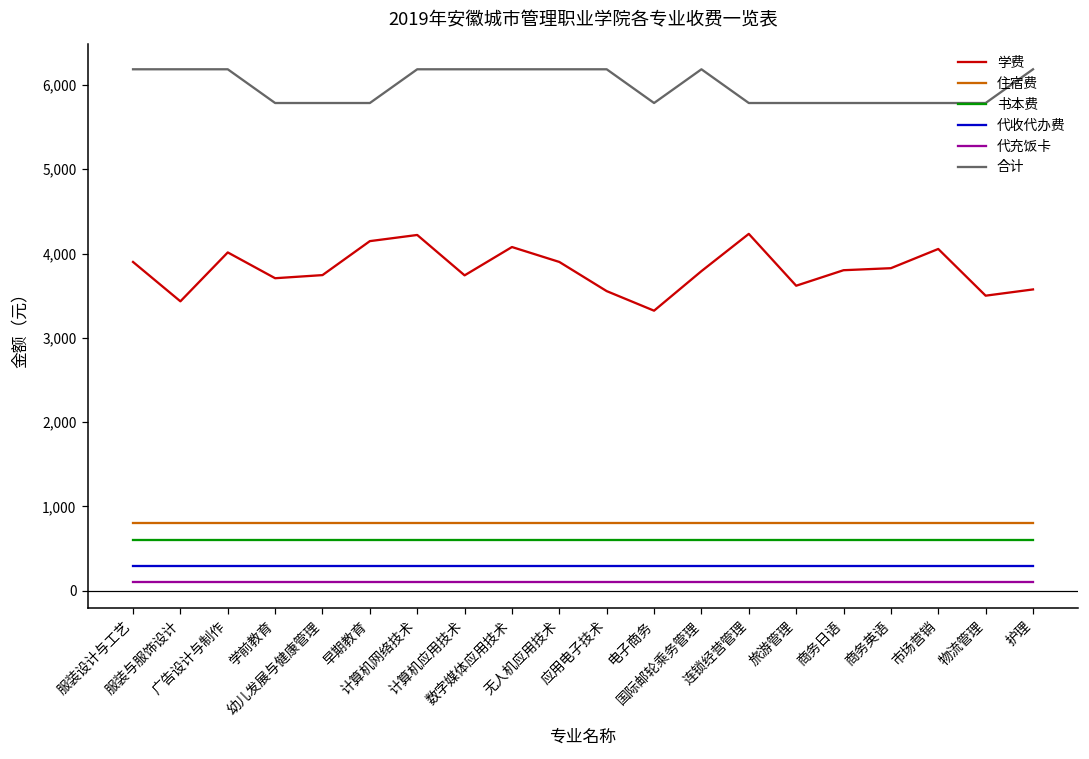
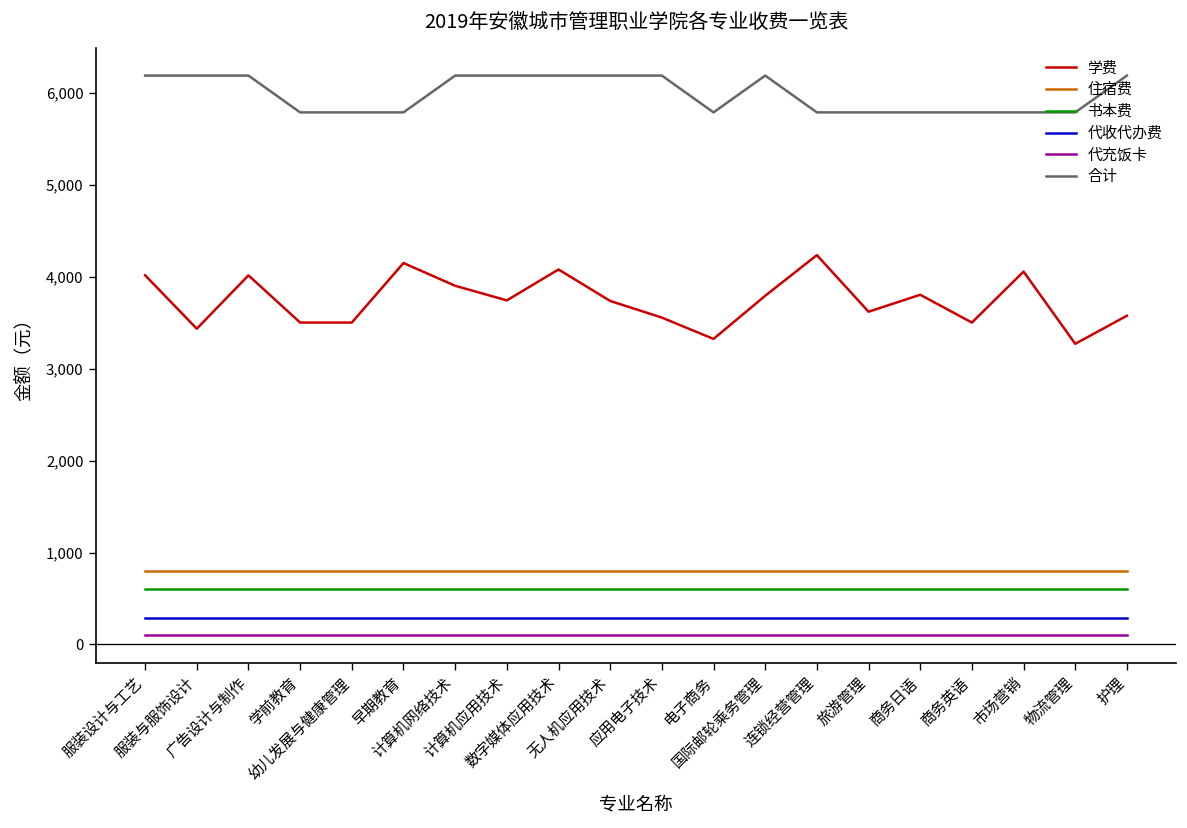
  {
    "学费": {
-     "服装设计与工艺": "3,900",
+     "服装设计与工艺": "4,000",
      "服装与服饰设计": "3,400",
      "广告设计与制作": "4,000",
-     "学前教育": "3,700",
-     "幼儿发展与健康管理": "3,700",
+     "学前教育": "3,500",
+     "幼儿发展与健康管理": "3,500",
      "早期教育": "4,100",
-     "计算机网络技术": "4,200",
+     "计算机网络技术": "3,900",
      "计算机应用技术": "3,700",
      "数字媒体应用技术": "4,100",
-     "无人机应用技术": "3,900",
+     "无人机应用技术": "3,700",
      "应用电子技术": "3,600",
      "电子商务": "3,300",
      "国际邮轮乘务管理": "3,800",
      "连锁经营管理": "4,200",
      "旅游管理": "3,600",
      "商务日语": "3,800",
-     "商务英语": "3,800",
+     "商务英语": "3,500",
      "市场营销": "4,100",
-     "物流管理": "3,500",
+     "物流管理": "3,300",
      "护理": "3,600"
    },
    "住宿费": {
      "服装设计与工艺": "800",
      "服装与服饰设计": "800",
      "广告设计与制作": "800",
      "学前教育": "800",
      "幼儿发展与健康管理": "800",
      "早期教育": "800",
      "计算机网络技术": "800",
      "计算机应用技术": "800",
      "数字媒体应用技术": "800",
      "无人机应用技术": "800",
      "应用电子技术": "800",
      "电子商务": "800",
      "国际邮轮乘务管理": "800",
      "连锁经营管理": "800",
      "旅游管理": "800",
      "商务日语": "800",
      "商务英语": "800",
      "市场营销": "800",
      "物流管理": "800",
      "护理": "800"
    },
    "书本费": {
      "服装设计与工艺": "600",
      "服装与服饰设计": "600",
      "广告设计与制作": "600",
      "学前教育": "600",
      "幼儿发展与健康管理": "600",
      "早期教育": "600",
      "计算机网络技术": "600",
      "计算机应用技术": "600",
      "数字媒体应用技术": "600",
      "无人机应用技术": "600",
      "应用电子技术": "600",
      "电子商务": "600",
      "国际邮轮乘务管理": "600",
      "连锁经营管理": "600",
      "旅游管理": "600",
      "商务日语": "600",
      "商务英语": "600",
      "市场营销": "600",
      "物流管理": "600",
      "护理": "600"
    },
    "代收代办费": {
      "服装设计与工艺": "300",
      "服装与服饰设计": "300",
      "广告设计与制作": "300",
      "学前教育": "300",
      "幼儿发展与健康管理": "300",
      "早期教育": "300",
      "计算机网络技术": "300",
      "计算机应用技术": "300",
      "数字媒体应用技术": "300",
      "无人机应用技术": "300",
      "应用电子技术": "300",
      "电子商务": "300",
      "国际邮轮乘务管理": "300",
      "连锁经营管理": "300",
      "旅游管理": "300",
      "商务日语": "300",
      "商务英语": "300",
      "市场营销": "300",
      "物流管理": "300",
      "护理": "300"
    },
    "代充饭卡": {
      "服装设计与工艺": "100",
      "服装与服饰设计": "100",
      "广告设计与制作": "100",
      "学前教育": "100",
      "幼儿发展与健康管理": "100",
      "早期教育": "100",
      "计算机网络技术": "100",
      "计算机应用技术": "100",
      "数字媒体应用技术": "100",
      "无人机应用技术": "100",
      "应用电子技术": "100",
      "电子商务": "100",
      "国际邮轮乘务管理": "100",
      "连锁经营管理": "100",
      "旅游管理": "100",
      "商务日语": "100",
      "商务英语": "100",
      "市场营销": "100",
      "物流管理": "100",
      "护理": "100"
    },
    "合计": {
      "服装设计与工艺": "6,200",
      "服装与服饰设计": "6,200",
      "广告设计与制作": "6,200",
      "学前教育": "5,800",
      "幼儿发展与健康管理": "5,800",
      "早期教育": "5,800",
      "计算机网络技术": "6,200",
      "计算机应用技术": "6,200",
      "数字媒体应用技术": "6,200",
      "无人机应用技术": "6,200",
      "应用电子技术": "6,200",
      "电子商务": "5,800",
      "国际邮轮乘务管理": "6,200",
      "连锁经营管理": "5,800",
      "旅游管理": "5,800",
      "商务日语": "5,800",
      "商务英语": "5,800",
      "市场营销": "5,800",
      "物流管理": "5,800",
      "护理": "6,200"
    }
  }
